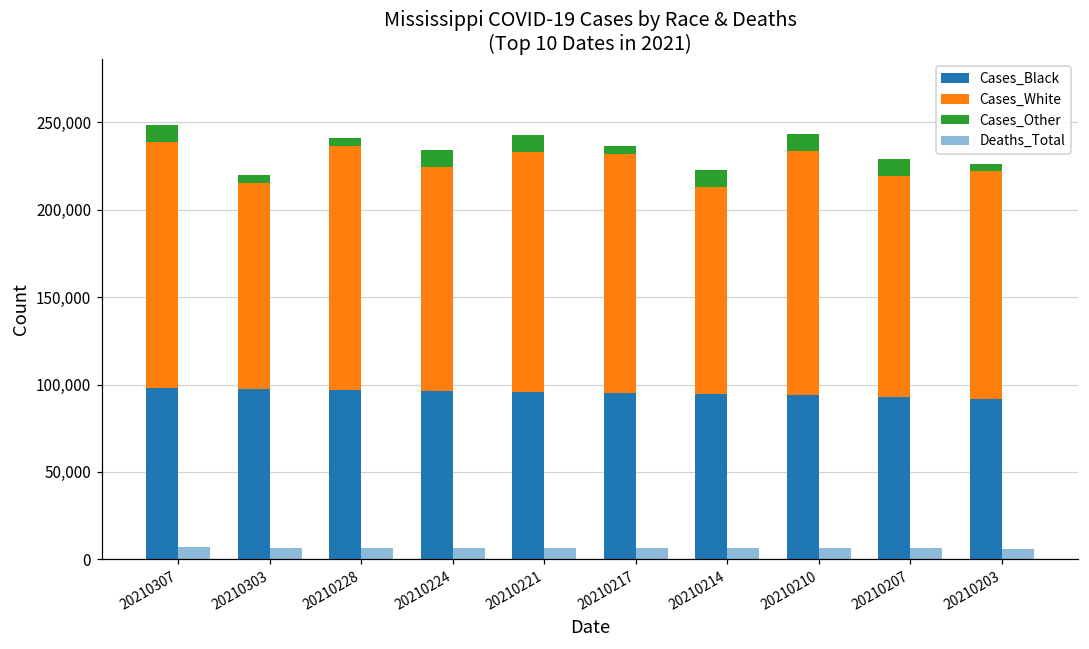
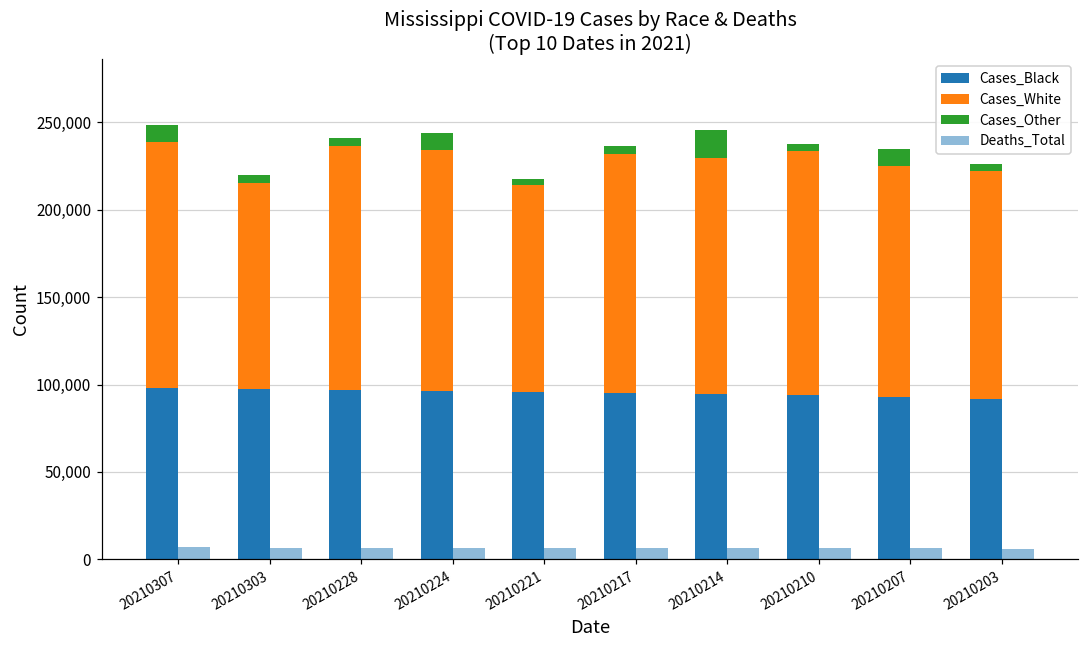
  {
    "Cases_White": {
      "20210307": "141,000",
      "20210303": "118,000",
      "20210228": "139,000",
-     "20210224": "128,000",
-     "20210221": "137,000",
+     "20210224": "138,000",
+     "20210221": "119,000",
      "20210217": "137,000",
-     "20210214": "118,000",
+     "20210214": "135,000",
      "20210210": "140,000",
-     "20210207": "127,000",
+     "20210207": "132,000",
      "20210203": "131,000"
    },
    "Cases_Other": {
      "20210307": "10,000",
      "20210303": "5,000",
      "20210228": "4,000",
      "20210224": "10,000",
-     "20210221": "10,000",
+     "20210221": "4,000",
      "20210217": "4,000",
-     "20210214": "10,000",
-     "20210210": "10,000",
+     "20210214": "16,000",
+     "20210210": "4,000",
      "20210207": "10,000",
      "20210203": "4,000"
    }
  }
